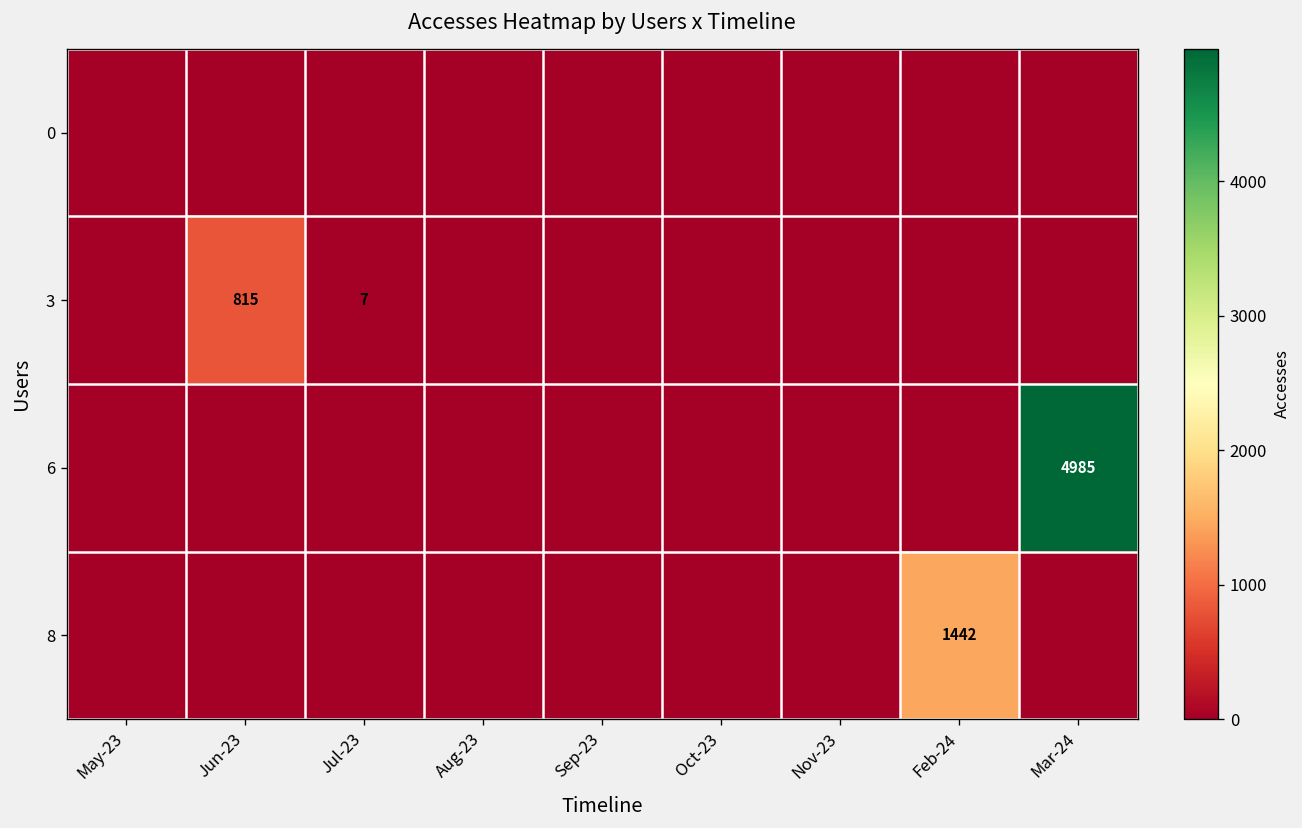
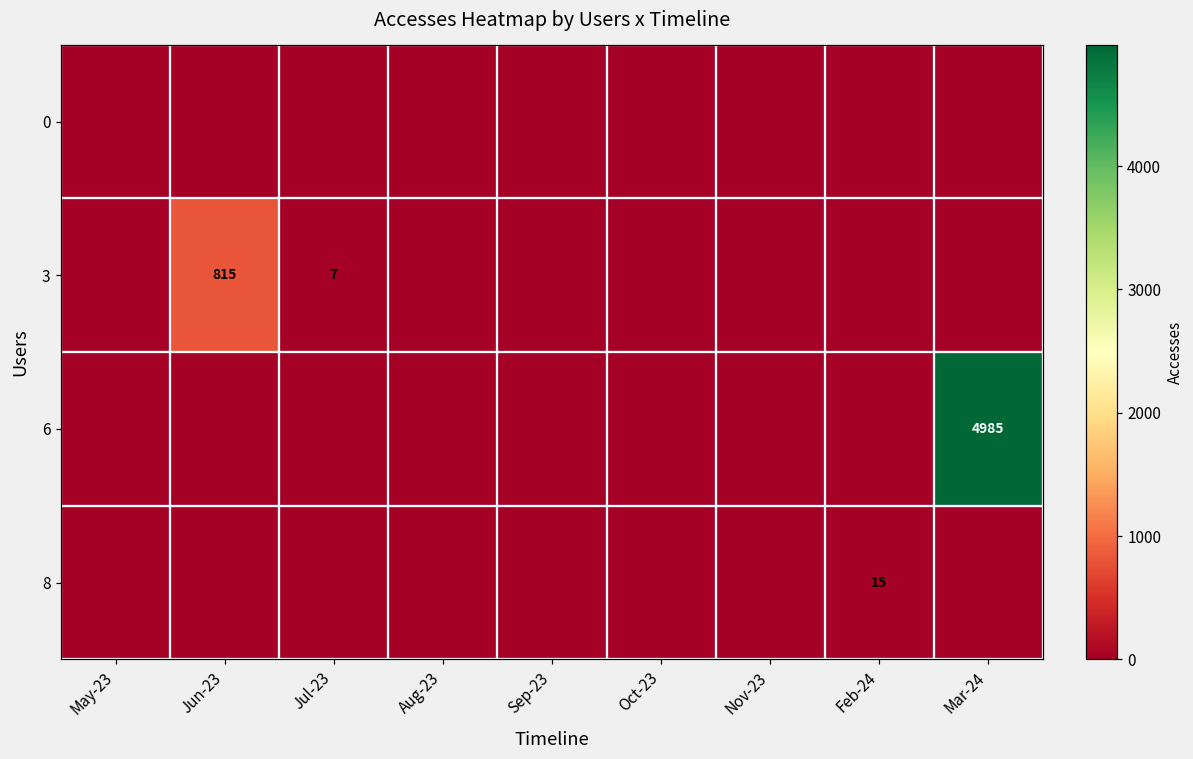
  {
    "3": {
      "Jun-23": 815,
      "Jul-23": 7
    },
    "6": {
      "Mar-24": 4985
    },
    "8": {
-     "Feb-24": 1442
+     "Feb-24": 15
    }
  }
